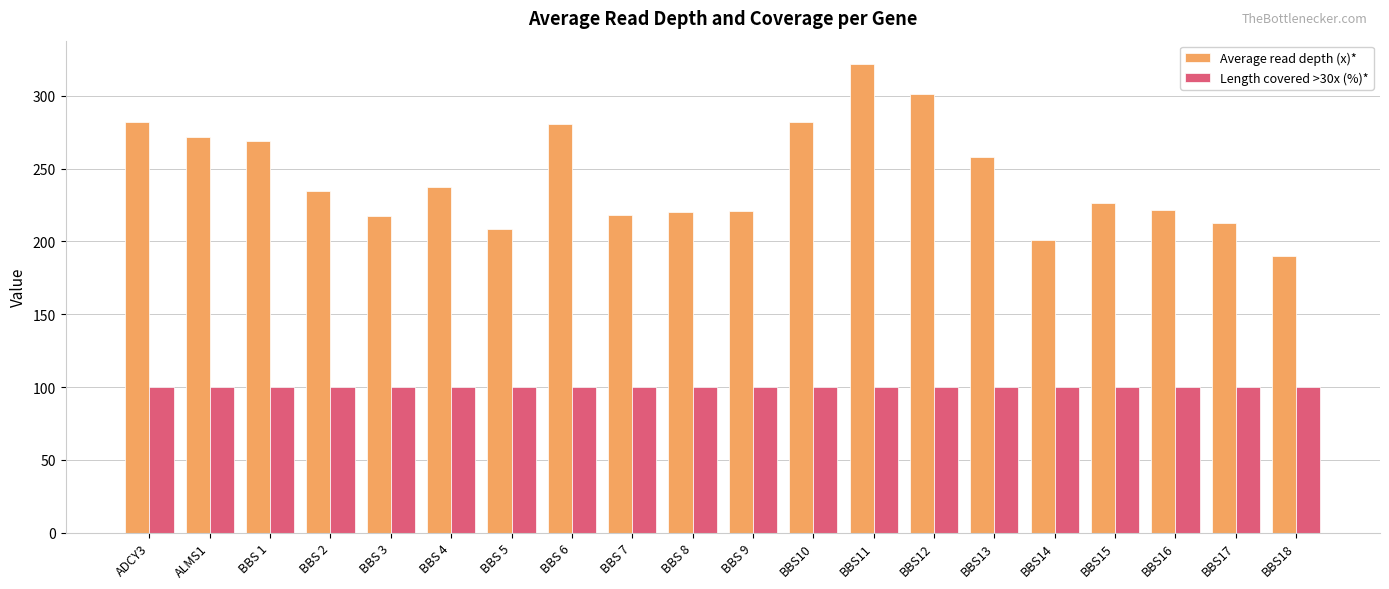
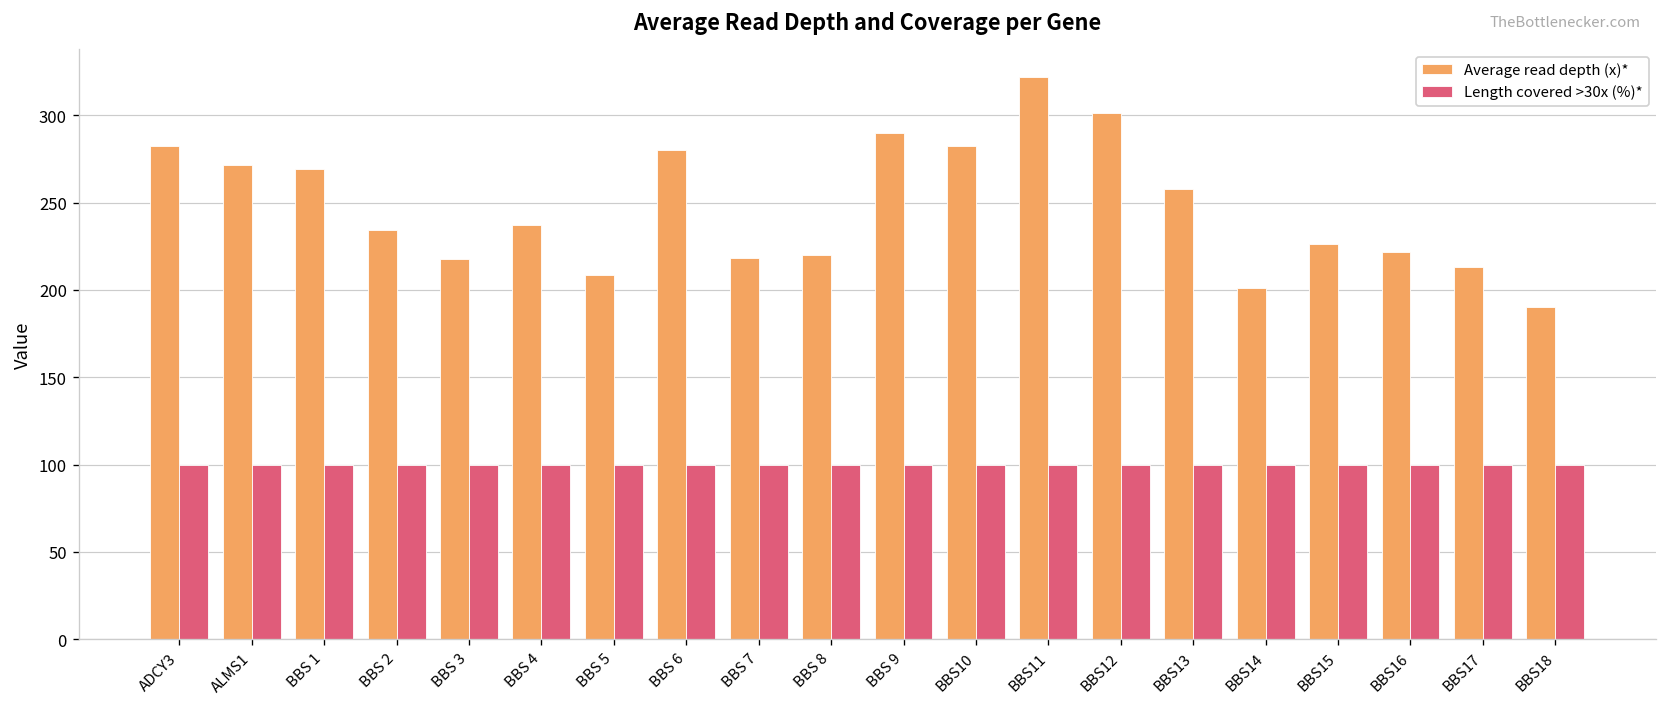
  {
    "Average read depth (x)*": {
      "ADCY3": 282,
      "ALMS1": 272,
      "BBS 1": 269,
      "BBS 2": 234,
      "BBS 3": 217,
      "BBS 4": 237,
      "BBS 5": 209,
      "BBS 6": 280,
      "BBS 7": 218,
      "BBS 8": 220,
-     "BBS 9": 221,
+     "BBS 9": 290,
      "BBS10": 282,
      "BBS11": 322,
      "BBS12": 301,
      "BBS13": 258,
      "BBS14": 201,
      "BBS15": 226,
      "BBS16": 222,
      "BBS17": 213,
      "BBS18": 190
    },
    "Length covered >30x (%)*": {
      "ADCY3": 100,
      "ALMS1": 100,
      "BBS 1": 100,
      "BBS 2": 100,
      "BBS 3": 100,
      "BBS 4": 100,
      "BBS 5": 100,
      "BBS 6": 100,
      "BBS 7": 100,
      "BBS 8": 100,
      "BBS 9": 100,
      "BBS10": 100,
      "BBS11": 100,
      "BBS12": 100,
      "BBS13": 100,
      "BBS14": 100,
      "BBS15": 100,
      "BBS16": 100,
      "BBS17": 100,
      "BBS18": 100
    }
  }
